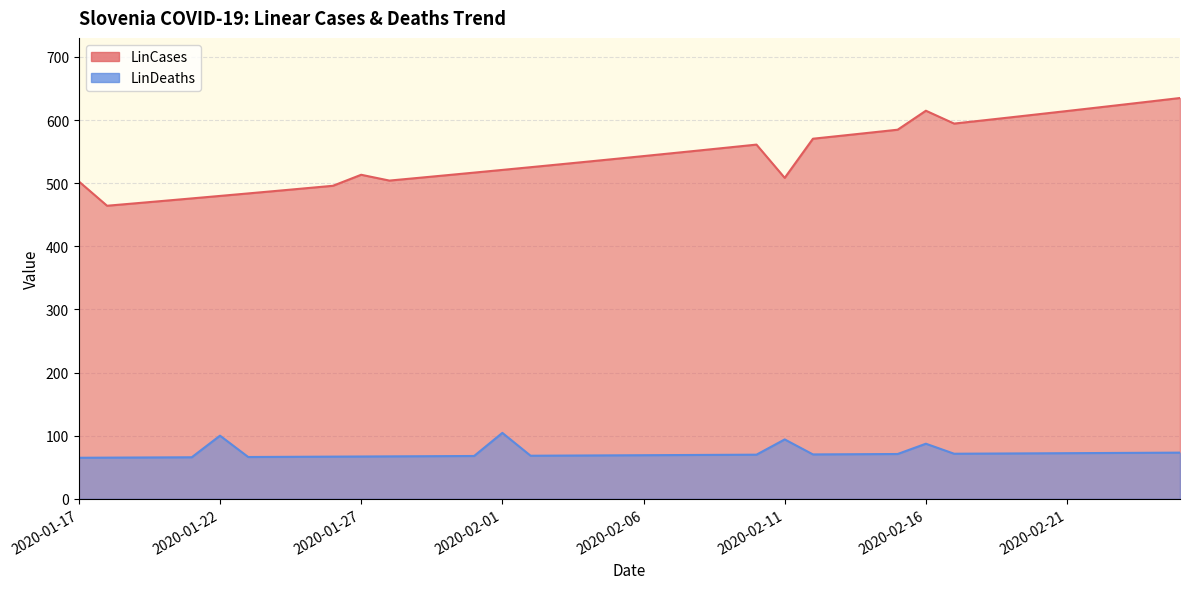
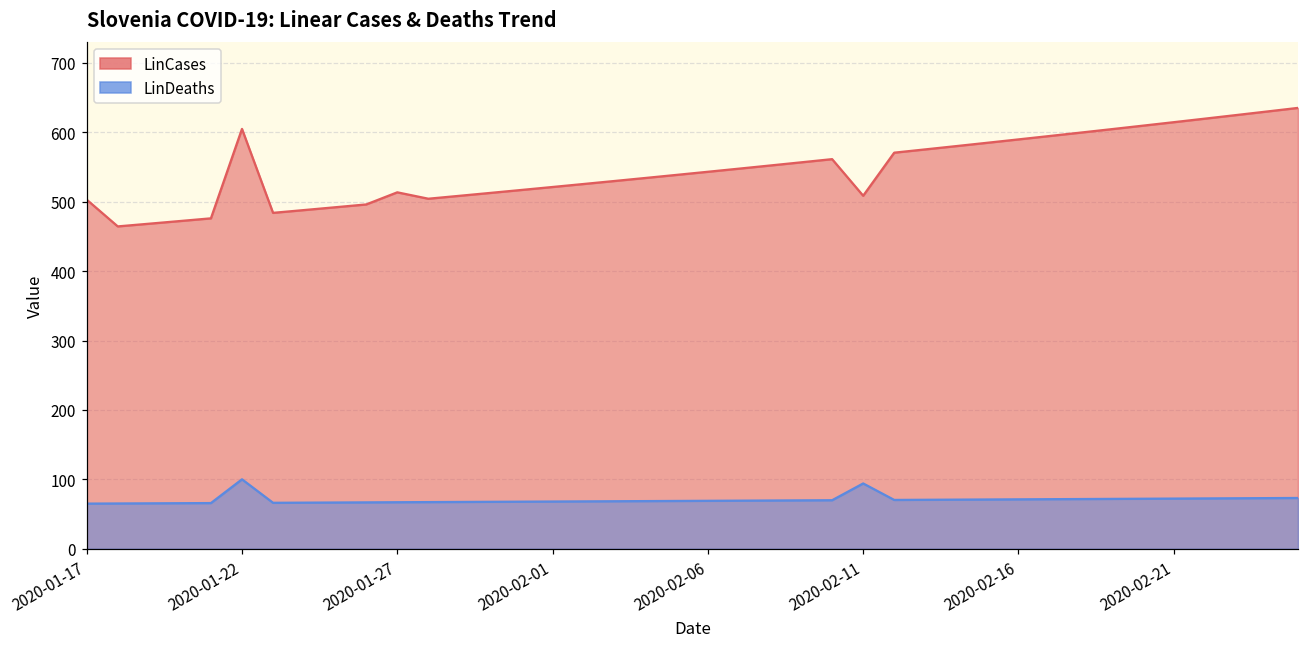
  {
    "LinCases": {
      "2020-01-17": 500,
-     "2020-01-22": 480,
+     "2020-01-22": 600,
      "2020-01-27": 510,
      "2020-02-01": 520,
      "2020-02-06": 540,
      "2020-02-11": 510,
-     "2020-02-16": 610,
+     "2020-02-16": 590,
      "2020-02-21": 610
    },
    "LinDeaths": {
      "2020-01-17": 70,
      "2020-01-22": 100,
      "2020-01-27": 70,
-     "2020-02-01": 100,
+     "2020-02-01": 70,
      "2020-02-06": 70,
      "2020-02-11": 90,
-     "2020-02-16": 90,
+     "2020-02-16": 70,
      "2020-02-21": 70
    }
  }
